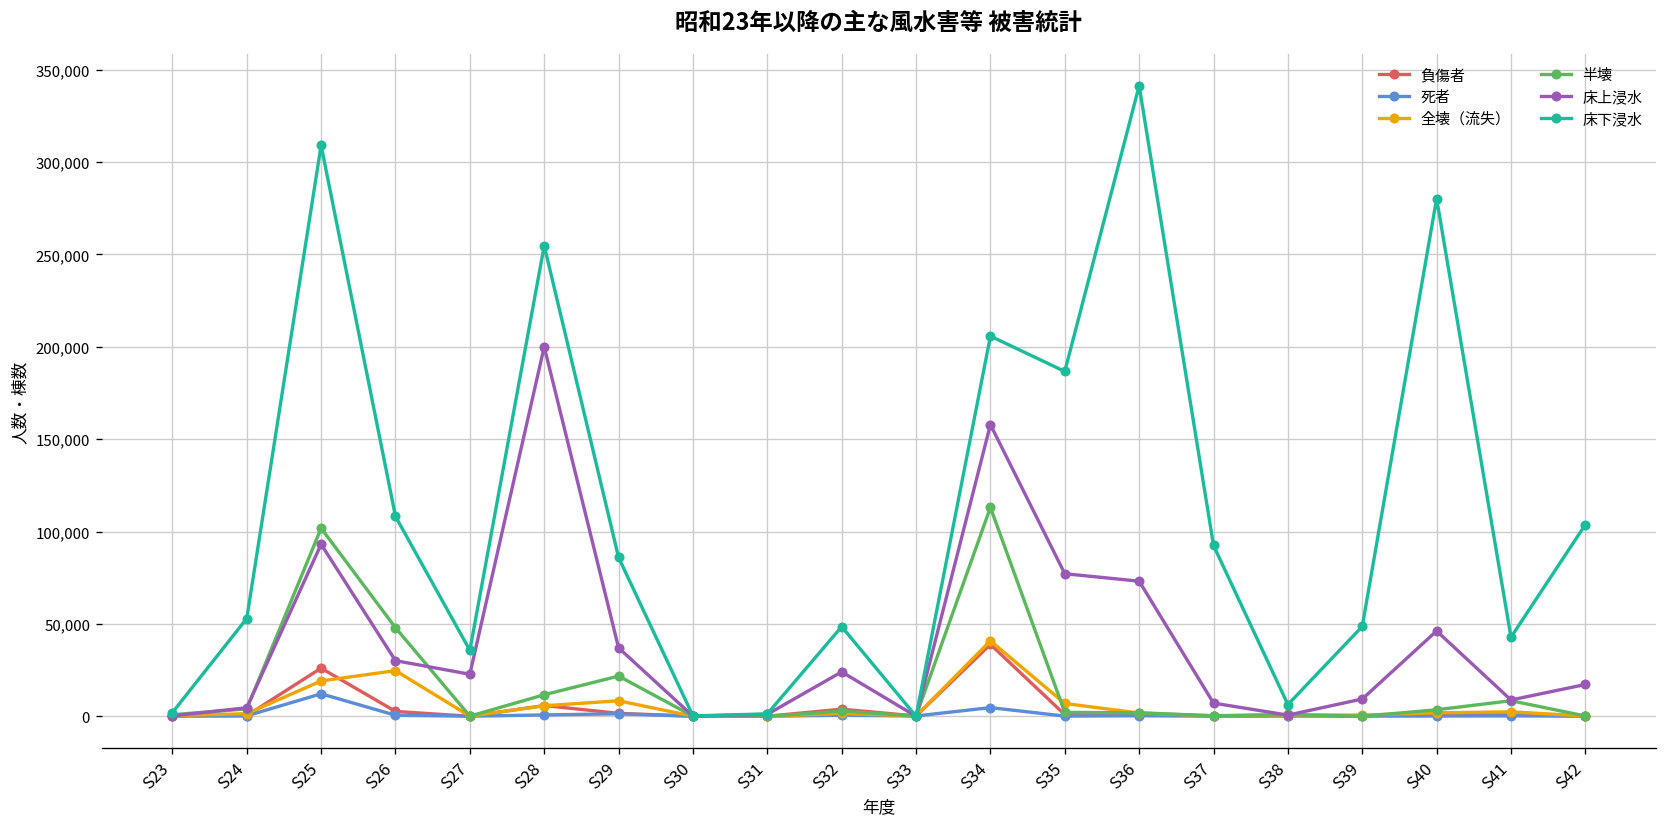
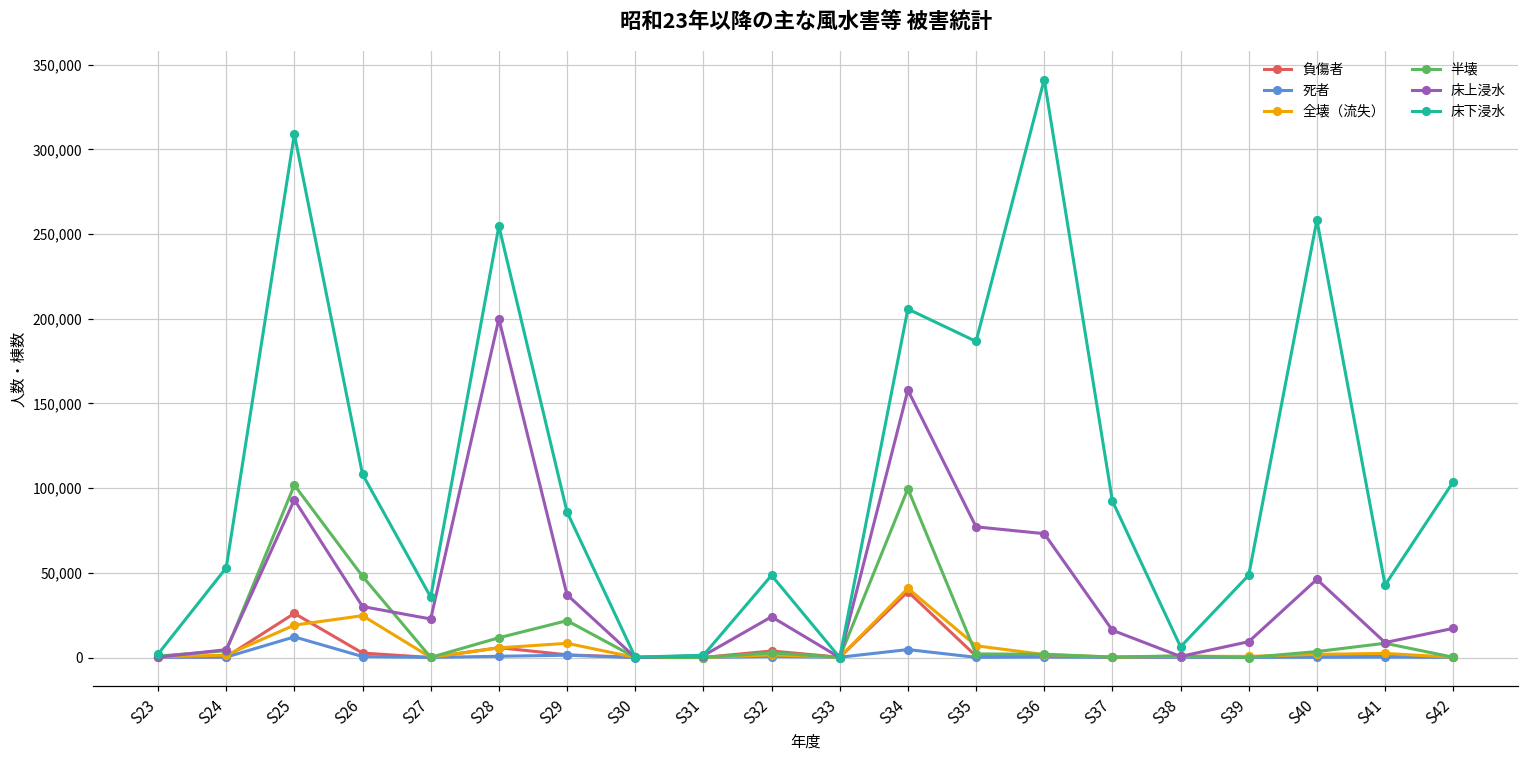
  {
    "負傷者": {
      "S25": "26,000",
      "S26": "3,000",
      "S34": "39,000"
    },
    "死者": {
      "S25": "12,000",
      "S26": "1,000",
      "S28": "1,000",
      "S34": "5,000"
    },
    "全壊（流失）": {
      "S25": "19,000",
      "S26": "25,000",
      "S29": "8,000",
      "S34": "41,000",
      "S35": "7,000"
    },
    "半壊": {
      "S25": "102,000",
      "S26": "48,000",
      "S28": "12,000",
      "S29": "22,000",
-     "S34": "113,000",
+     "S34": "100,000",
      "S40": "4,000"
    },
    "床上浸水": {
      "S25": "93,000",
      "S26": "30,000",
      "S27": "23,000",
      "S28": "200,000",
      "S29": "37,000",
      "S32": "24,000",
      "S34": "158,000",
      "S35": "77,000",
      "S36": "73,000",
-     "S37": "7,000",
+     "S37": "16,000",
      "S39": "9,000",
      "S40": "46,000",
      "S42": "17,000"
    },
    "床下浸水": {
      "S24": "53,000",
      "S25": "309,000",
      "S26": "108,000",
      "S27": "36,000",
      "S28": "255,000",
      "S29": "86,000",
      "S32": "49,000",
      "S34": "206,000",
      "S35": "187,000",
      "S36": "341,000",
      "S37": "92,000",
      "S38": "6,000",
      "S39": "49,000",
-     "S40": "280,000",
+     "S40": "258,000",
      "S41": "43,000",
      "S42": "104,000"
    }
  }
